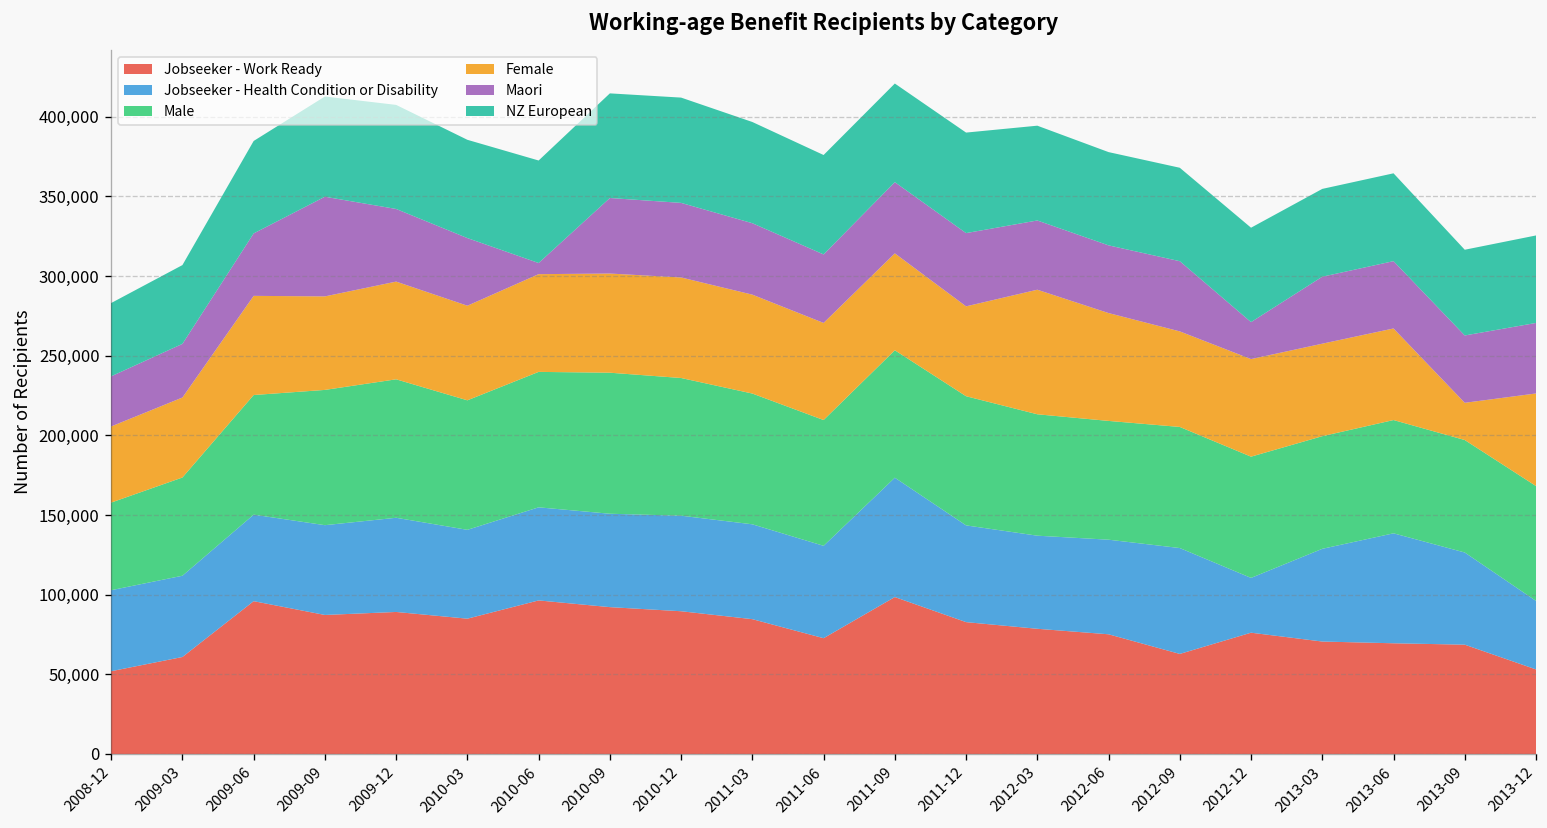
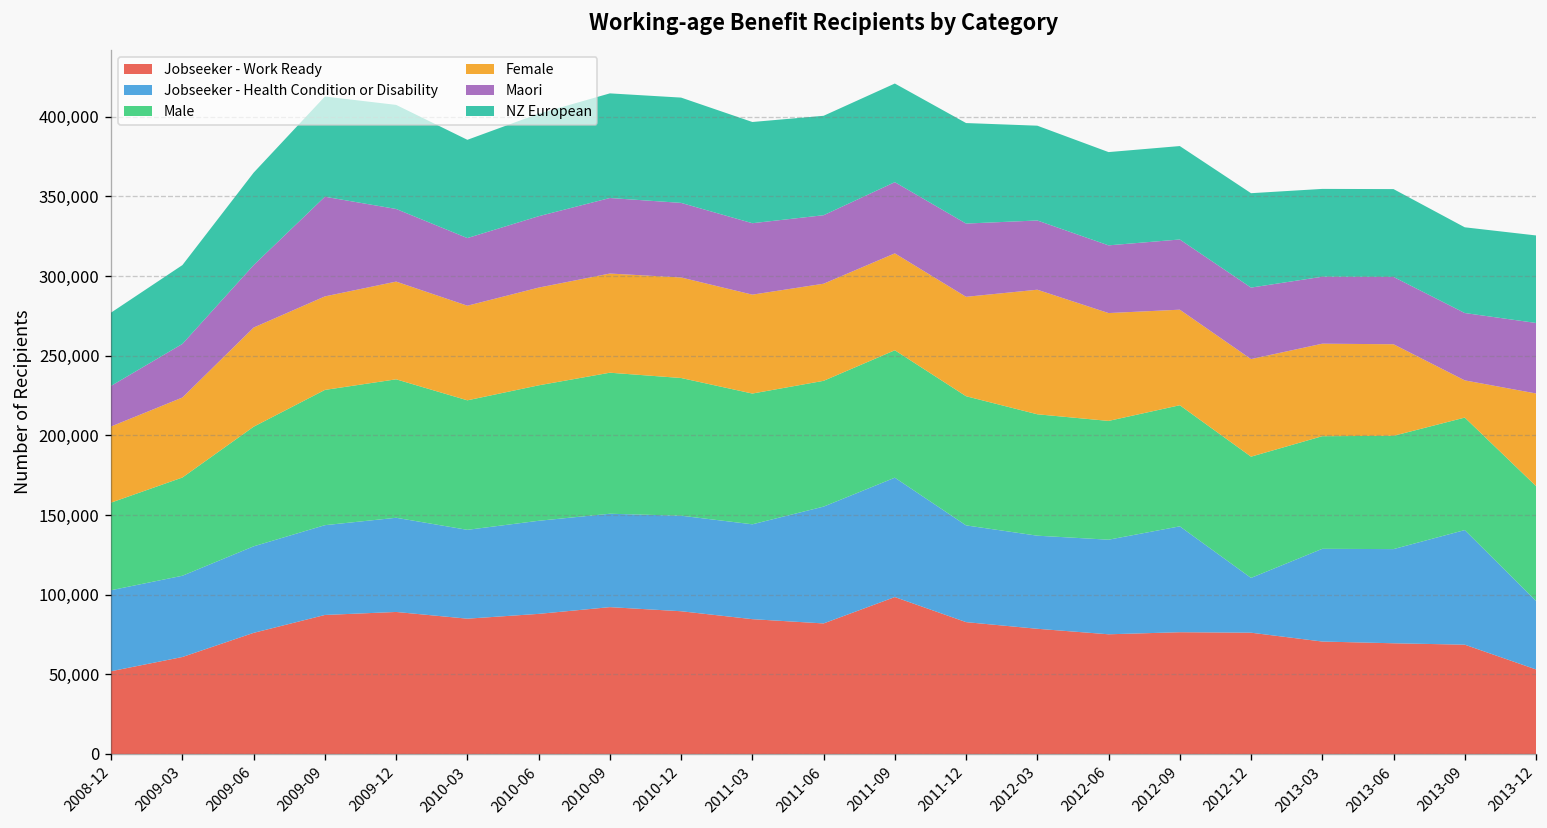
  {
    "Jobseeker - Work Ready": {
      "2008-12": "52,000",
      "2009-03": "61,000",
-     "2009-06": "96,000",
+     "2009-06": "76,000",
      "2009-09": "87,000",
      "2009-12": "89,000",
      "2010-03": "85,000",
-     "2010-06": "96,000",
+     "2010-06": "88,000",
      "2010-09": "92,000",
      "2010-12": "90,000",
      "2011-03": "85,000",
-     "2011-06": "73,000",
+     "2011-06": "82,000",
      "2011-09": "99,000",
      "2011-12": "83,000",
      "2012-03": "79,000",
      "2012-06": "75,000",
-     "2012-09": "63,000",
+     "2012-09": "76,000",
      "2012-12": "76,000",
      "2013-03": "71,000",
      "2013-06": "69,000",
      "2013-09": "69,000",
      "2013-12": "53,000"
    },
    "Jobseeker - Health Condition or Disability": {
      "2008-12": "51,000",
      "2009-03": "51,000",
      "2009-06": "54,000",
      "2009-09": "56,000",
      "2009-12": "59,000",
      "2010-03": "56,000",
      "2010-06": "58,000",
      "2010-09": "59,000",
      "2010-12": "60,000",
      "2011-03": "60,000",
-     "2011-06": "58,000",
+     "2011-06": "73,000",
      "2011-09": "75,000",
      "2011-12": "61,000",
      "2012-03": "58,000",
      "2012-06": "59,000",
      "2012-09": "66,000",
      "2012-12": "34,000",
      "2013-03": "58,000",
-     "2013-06": "69,000",
-     "2013-09": "58,000",
+     "2013-06": "59,000",
+     "2013-09": "72,000",
      "2013-12": "43,000"
    },
    "Female": {
      "2008-12": "48,000",
      "2009-03": "50,000",
      "2009-06": "62,000",
      "2009-09": "59,000",
      "2009-12": "61,000",
      "2010-03": "59,000",
      "2010-06": "61,000",
      "2010-09": "62,000",
      "2010-12": "63,000",
      "2011-03": "62,000",
      "2011-06": "61,000",
      "2011-09": "61,000",
-     "2011-12": "56,000",
+     "2011-12": "62,000",
      "2012-03": "78,000",
      "2012-06": "68,000",
      "2012-09": "60,000",
      "2012-12": "61,000",
      "2013-03": "58,000",
      "2013-06": "58,000",
      "2013-09": "23,000",
      "2013-12": "58,000"
    },
    "Maori": {
-     "2008-12": "31,000",
+     "2008-12": "25,000",
      "2009-03": "34,000",
      "2009-06": "39,000",
      "2009-09": "63,000",
      "2009-12": "46,000",
      "2010-03": "42,000",
-     "2010-06": "7,000",
+     "2010-06": "45,000",
      "2010-09": "47,000",
      "2010-12": "47,000",
      "2011-03": "45,000",
      "2011-06": "43,000",
      "2011-09": "45,000",
      "2011-12": "46,000",
      "2012-03": "43,000",
      "2012-06": "43,000",
      "2012-09": "44,000",
-     "2012-12": "23,000",
+     "2012-12": "45,000",
      "2013-03": "42,000",
      "2013-06": "42,000",
      "2013-09": "42,000",
      "2013-12": "44,000"
    }
  }
